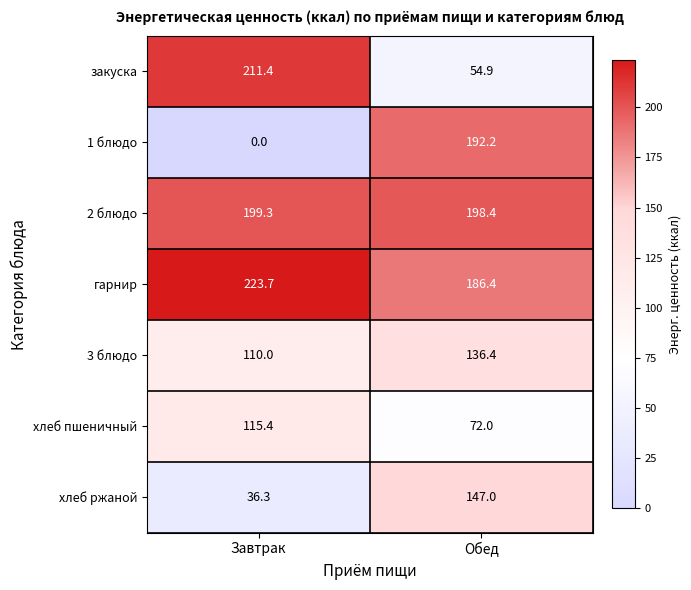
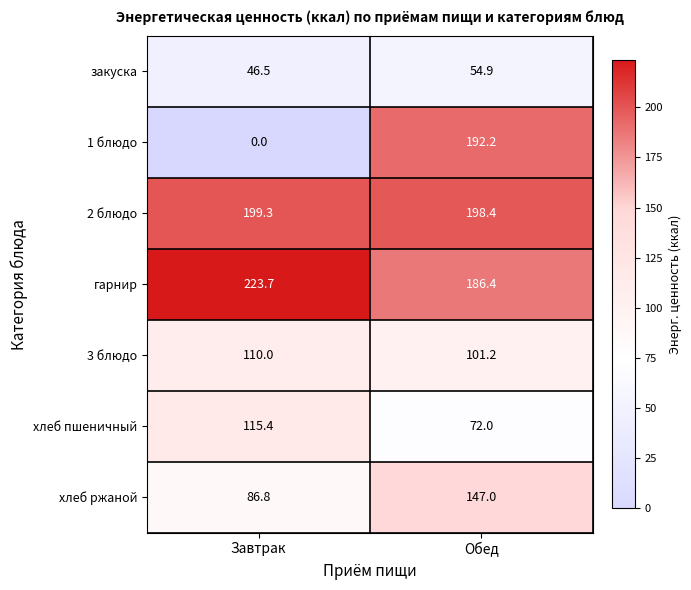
  {
    "закуска": {
-     "Завтрак": 211.4,
+     "Завтрак": 46.5,
      "Обед": 54.9
    },
    "1 блюдо": {
      "Завтрак": 0.0,
      "Обед": 192.2
    },
    "2 блюдо": {
      "Завтрак": 199.3,
      "Обед": 198.4
    },
    "гарнир": {
      "Завтрак": 223.7,
      "Обед": 186.4
    },
    "3 блюдо": {
      "Завтрак": 110.0,
-     "Обед": 136.4
+     "Обед": 101.2
    },
    "хлеб пшеничный": {
      "Завтрак": 115.4,
      "Обед": 72.0
    },
    "хлеб ржаной": {
-     "Завтрак": 36.3,
+     "Завтрак": 86.8,
      "Обед": 147.0
    }
  }
